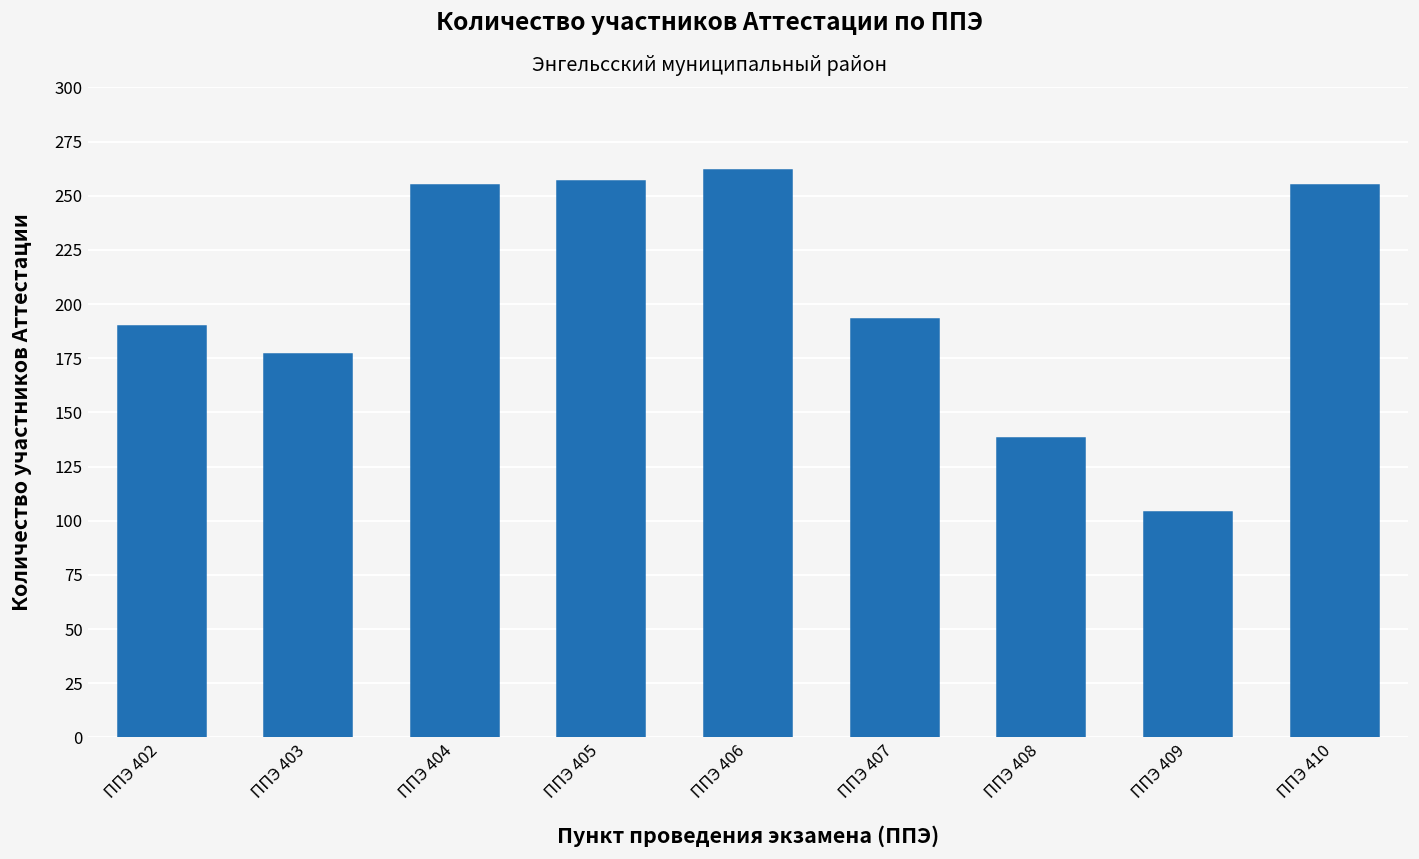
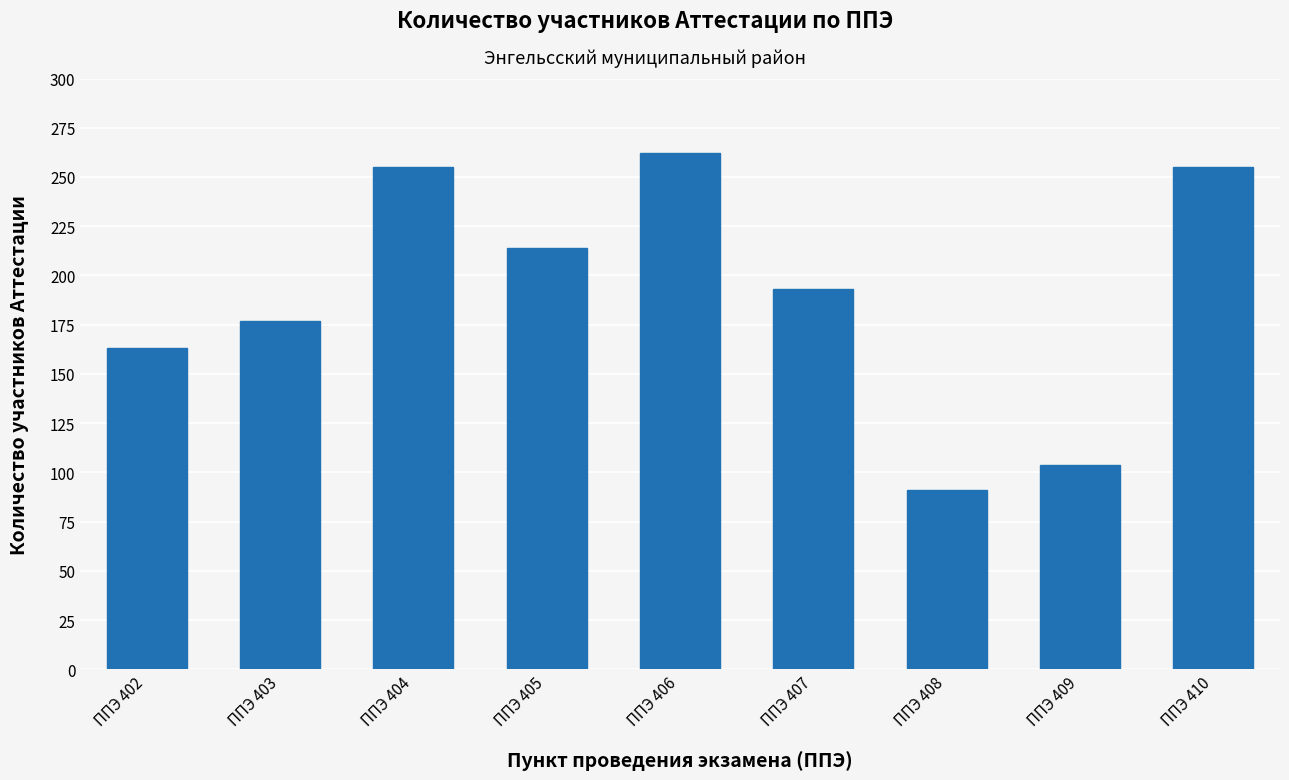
  {
-   "ППЭ 402": 190,
+   "ППЭ 402": 163,
    "ППЭ 403": 177,
    "ППЭ 404": 255,
-   "ППЭ 405": 257,
+   "ППЭ 405": 214,
    "ППЭ 406": 262,
    "ППЭ 407": 193,
-   "ППЭ 408": 138,
+   "ППЭ 408": 91,
    "ППЭ 409": 104,
    "ППЭ 410": 255
  }
